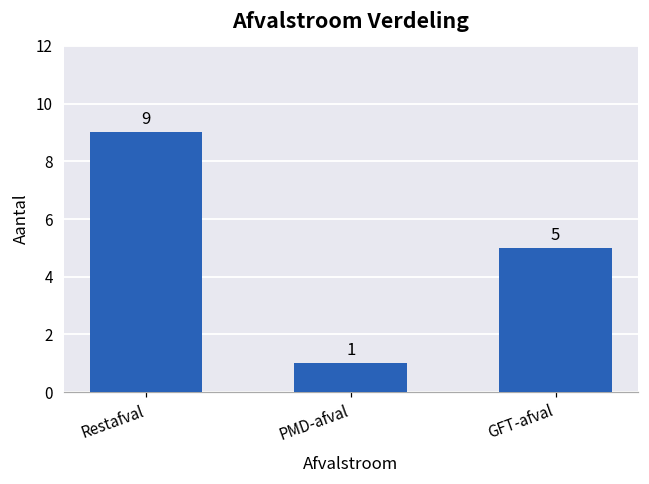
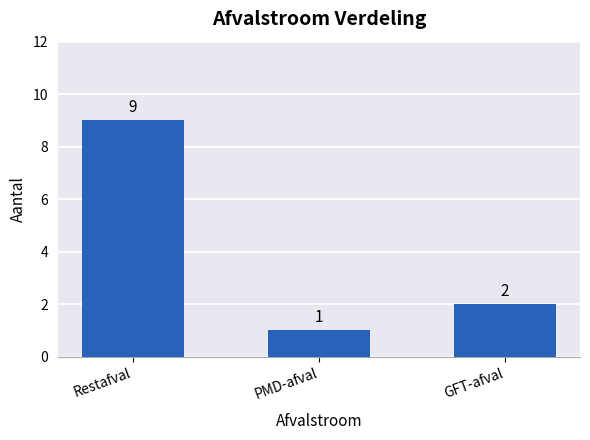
  {
    "Restafval": 9,
    "PMD-afval": 1,
-   "GFT-afval": 5
+   "GFT-afval": 2
  }
